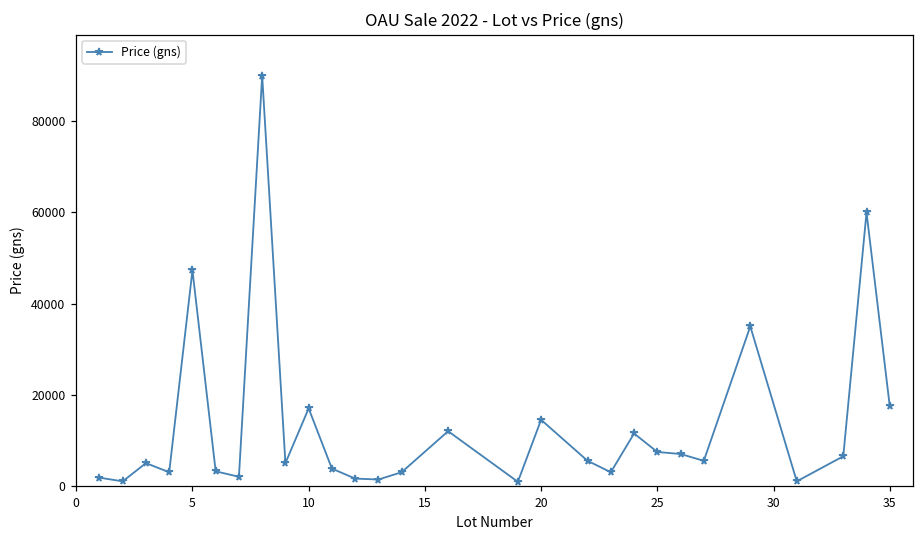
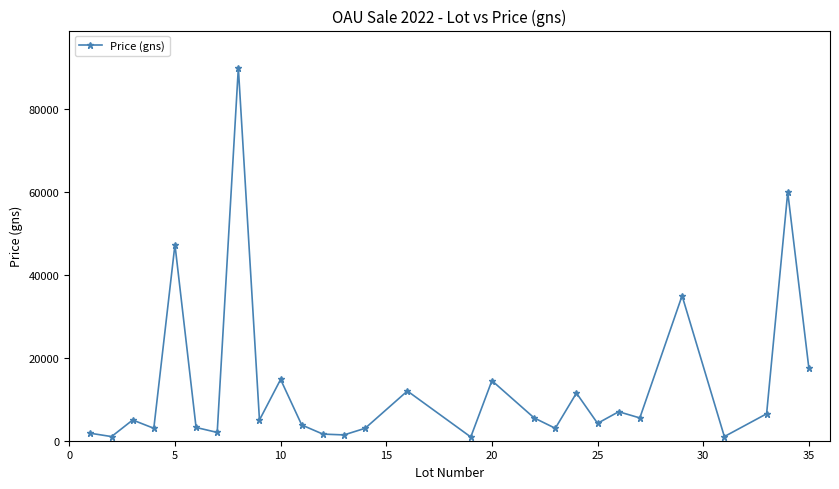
  {
    "5": 47000,
-   "10": 17000,
+   "10": 15000,
    "20": 15000,
-   "25": 7000,
+   "25": 4000,
    "35": 18000
  }
